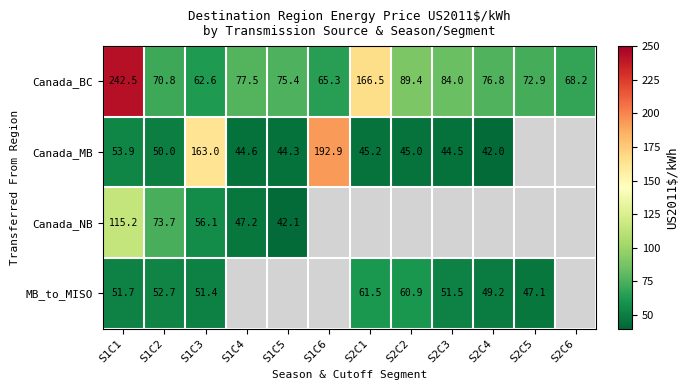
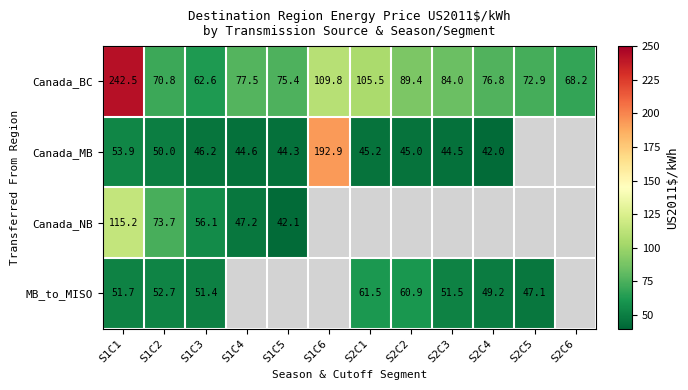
  {
    "Canada_BC": {
      "S1C1": 242.5,
      "S1C2": 70.8,
      "S1C3": 62.6,
      "S1C4": 77.5,
      "S1C5": 75.4,
-     "S1C6": 65.3,
-     "S2C1": 166.5,
+     "S1C6": 109.8,
+     "S2C1": 105.5,
      "S2C2": 89.4,
      "S2C3": 84.0,
      "S2C4": 76.8,
      "S2C5": 72.9,
      "S2C6": 68.2
    },
    "Canada_MB": {
      "S1C1": 53.9,
      "S1C2": 50.0,
-     "S1C3": 163.0,
+     "S1C3": 46.2,
      "S1C4": 44.6,
      "S1C5": 44.3,
      "S1C6": 192.9,
      "S2C1": 45.2,
      "S2C2": 45.0,
      "S2C3": 44.5,
      "S2C4": 42.0
    },
    "Canada_NB": {
      "S1C1": 115.2,
      "S1C2": 73.7,
      "S1C3": 56.1,
      "S1C4": 47.2,
      "S1C5": 42.1
    },
    "MB_to_MISO": {
      "S1C1": 51.7,
      "S1C2": 52.7,
      "S1C3": 51.4,
      "S2C1": 61.5,
      "S2C2": 60.9,
      "S2C3": 51.5,
      "S2C4": 49.2,
      "S2C5": 47.1
    }
  }
